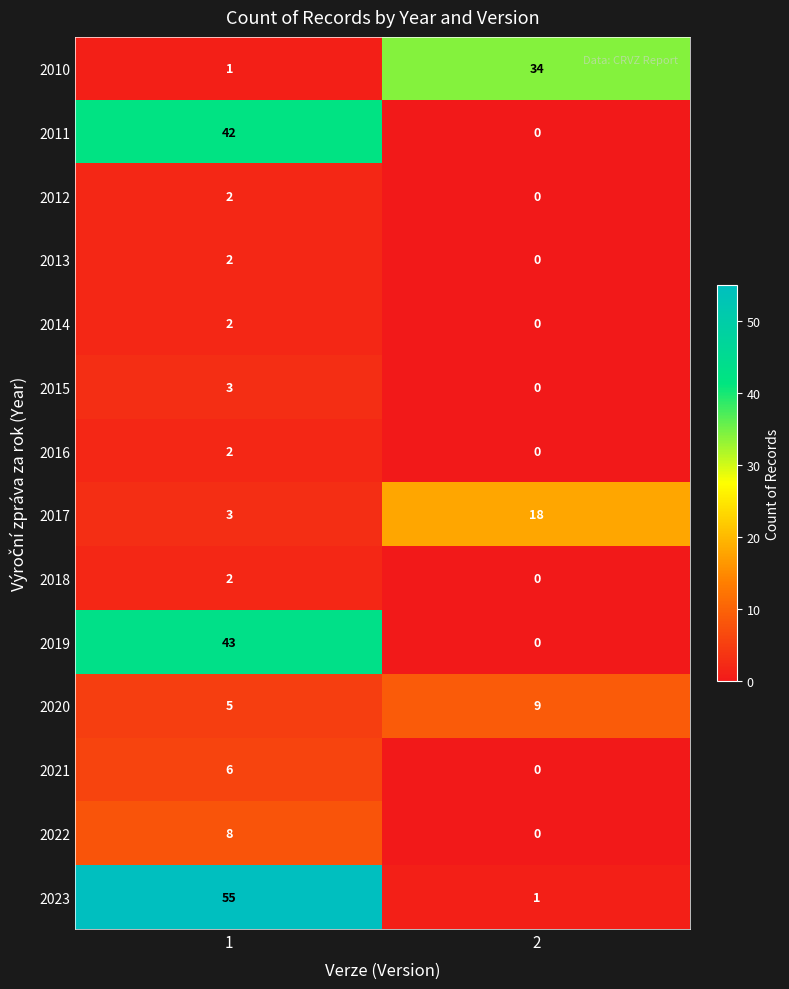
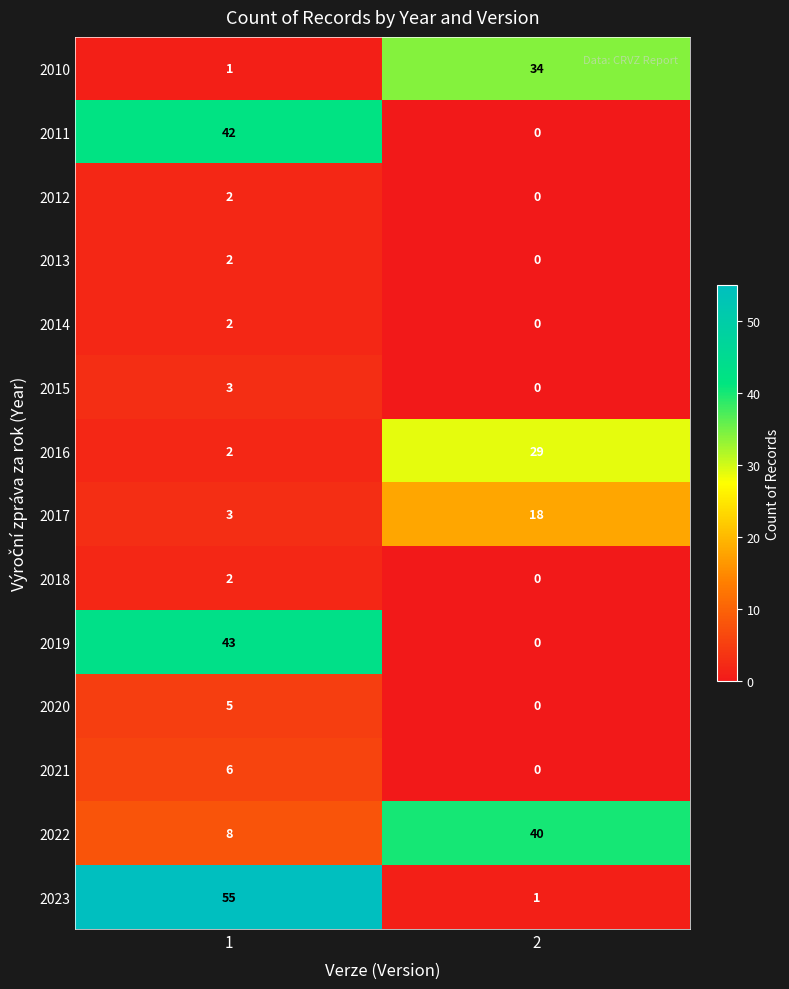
  {
    "2010": {
      "1": 1
    },
    "2011": {
      "1": 42,
      "2": 0
    },
    "2012": {
      "1": 2,
      "2": 0
    },
    "2013": {
      "1": 2,
      "2": 0
    },
    "2014": {
      "1": 2,
      "2": 0
    },
    "2015": {
      "1": 3,
      "2": 0
    },
    "2016": {
      "1": 2,
-     "2": 0
+     "2": 29
    },
    "2017": {
      "1": 3,
      "2": 18
    },
    "2018": {
      "1": 2,
      "2": 0
    },
    "2019": {
      "1": 43,
      "2": 0
    },
    "2020": {
      "1": 5,
-     "2": 9
+     "2": 0
    },
    "2021": {
      "1": 6,
      "2": 0
    },
    "2022": {
      "1": 8,
-     "2": 0
+     "2": 40
    },
    "2023": {
      "1": 55,
      "2": 1
    }
  }
